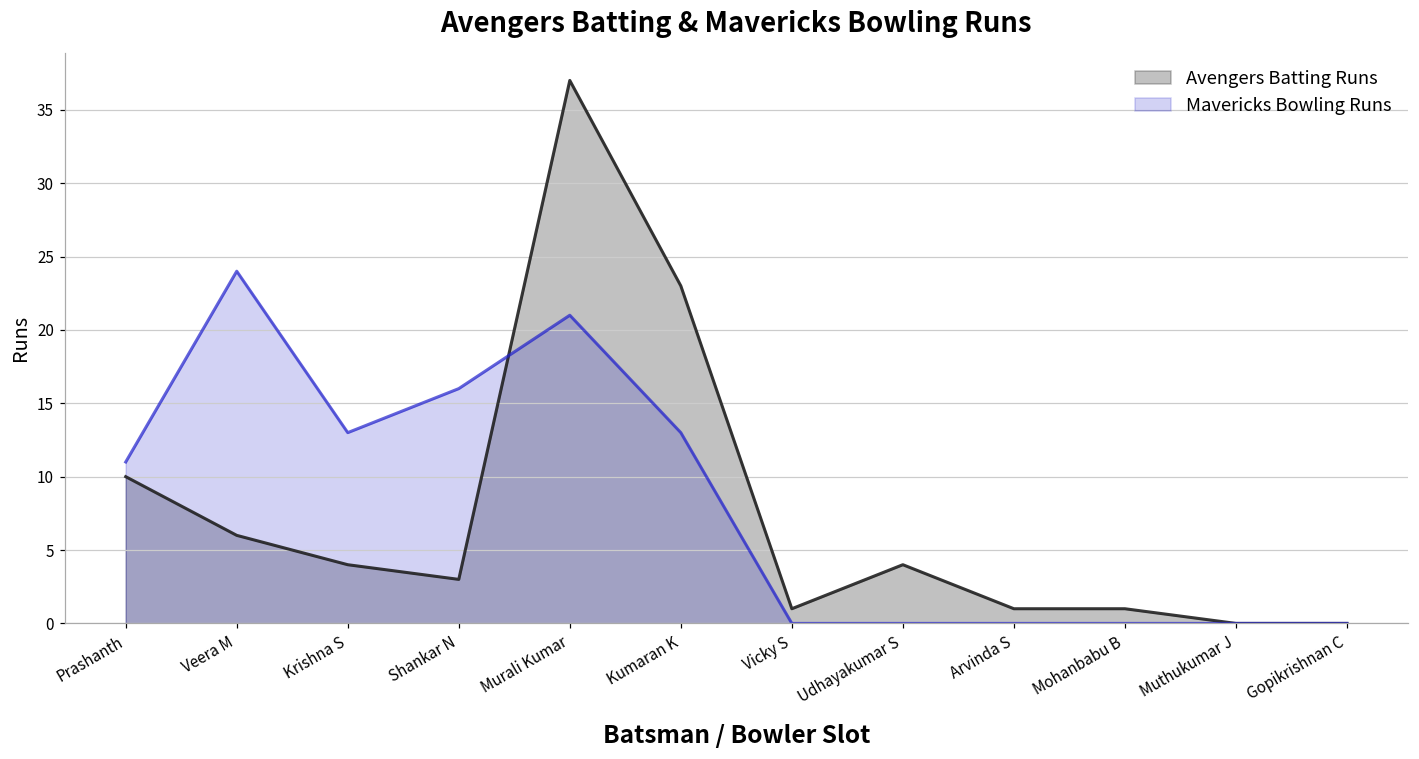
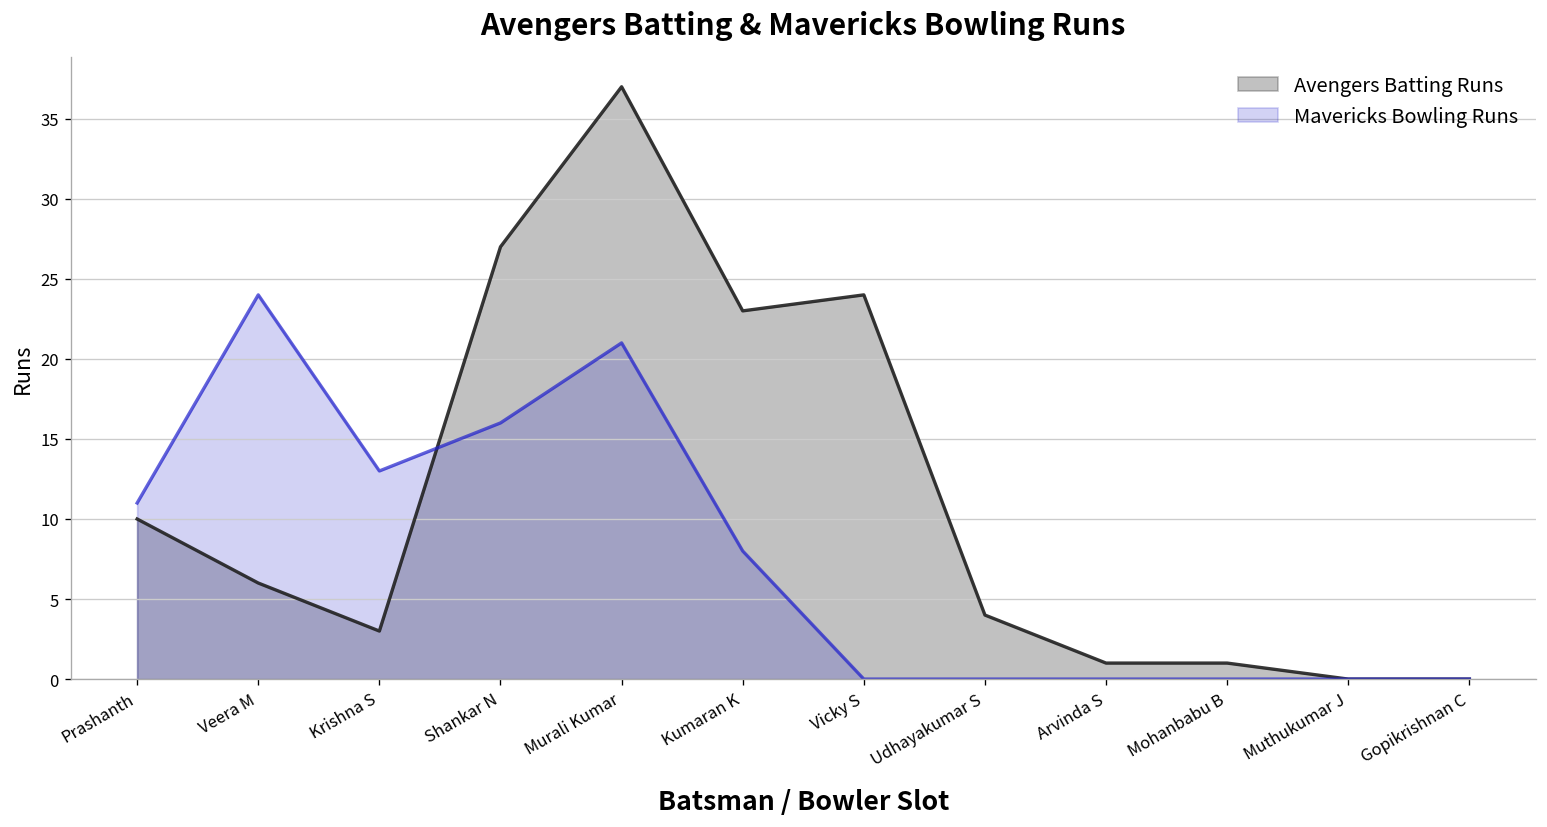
  {
    "Avengers Batting Runs": {
      "Prashanth": 10,
      "Veera M": 6,
-     "Krishna S": 4,
-     "Shankar N": 3,
+     "Krishna S": 3,
+     "Shankar N": 27,
      "Murali Kumar": 37,
      "Kumaran K": 23,
-     "Vicky S": 1,
+     "Vicky S": 24,
      "Udhayakumar S": 4,
      "Arvinda S": 1,
      "Mohanbabu B": 1
    },
    "Mavericks Bowling Runs": {
      "Prashanth": 11,
      "Veera M": 24,
      "Krishna S": 13,
      "Shankar N": 16,
      "Murali Kumar": 21,
-     "Kumaran K": 13,
+     "Kumaran K": 8,
      "Vicky S": 0,
      "Udhayakumar S": 0,
      "Arvinda S": 0,
      "Mohanbabu B": 0
    }
  }
